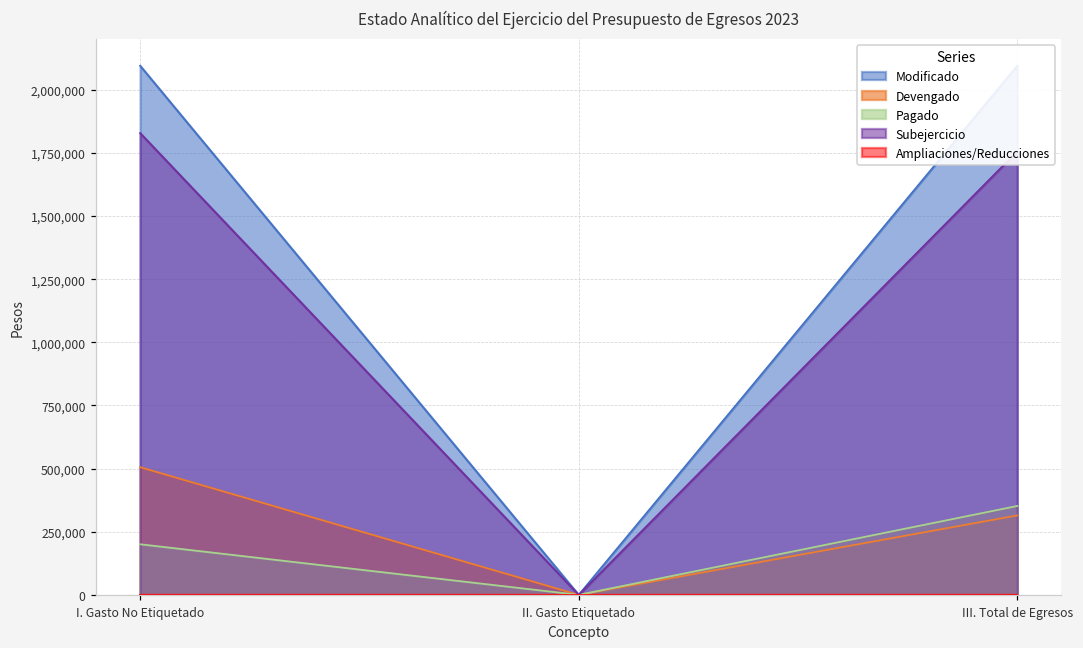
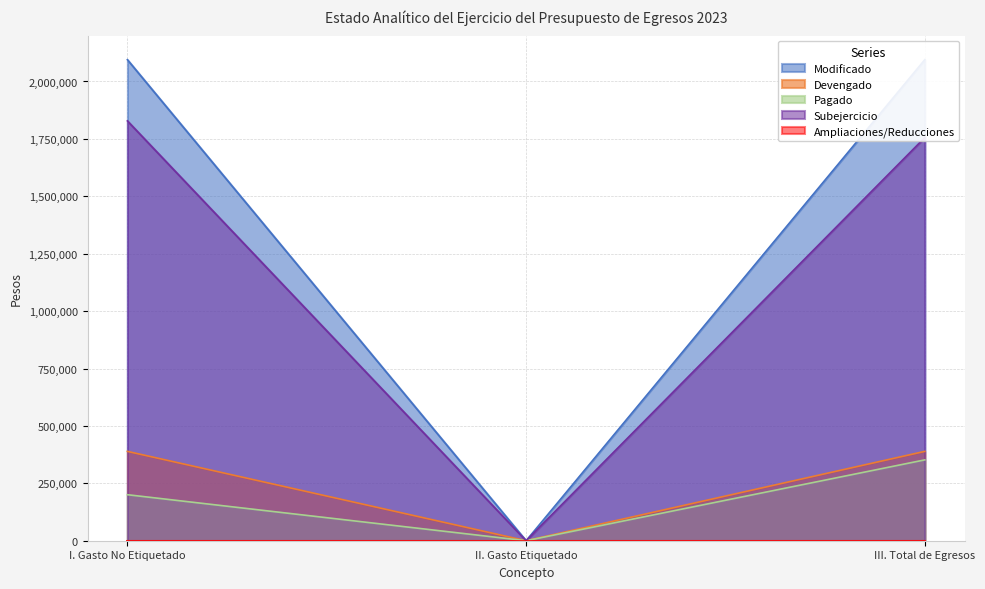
  {
    "Modificado": {
      "I. Gasto No Etiquetado": "2,100,000"
    },
    "Devengado": {
-     "I. Gasto No Etiquetado": "510,000",
-     "III. Total de Egresos": "310,000"
+     "I. Gasto No Etiquetado": "390,000",
+     "III. Total de Egresos": "390,000"
    },
    "Pagado": {
      "I. Gasto No Etiquetado": "200,000",
      "III. Total de Egresos": "350,000"
    },
    "Subejercicio": {
      "I. Gasto No Etiquetado": "1,830,000"
    },
    "Ampliaciones/Reducciones": {
      "I. Gasto No Etiquetado": "0",
      "III. Total de Egresos": "0"
    }
  }
